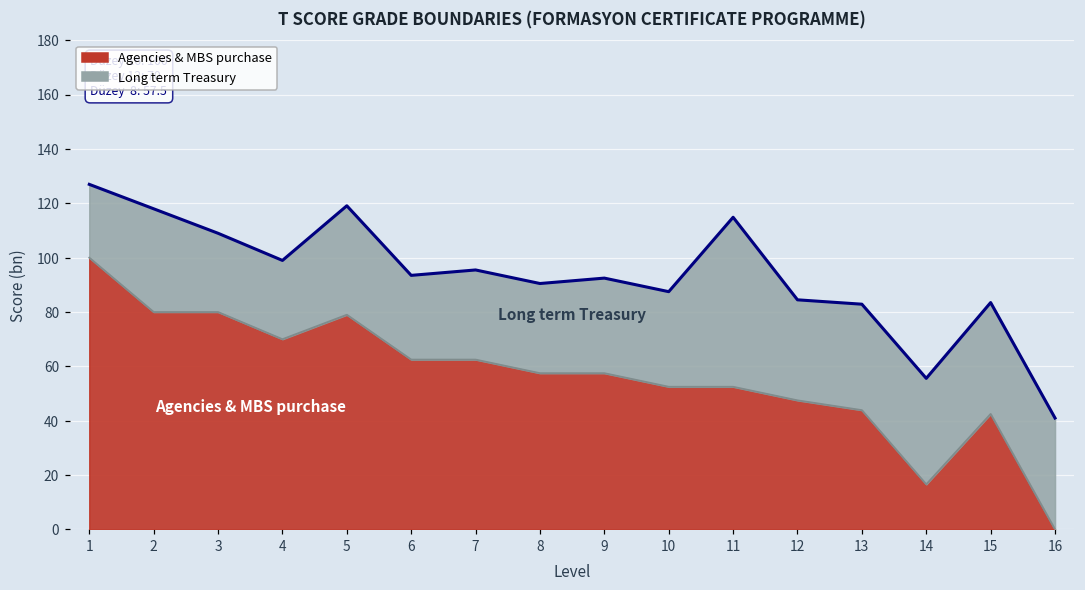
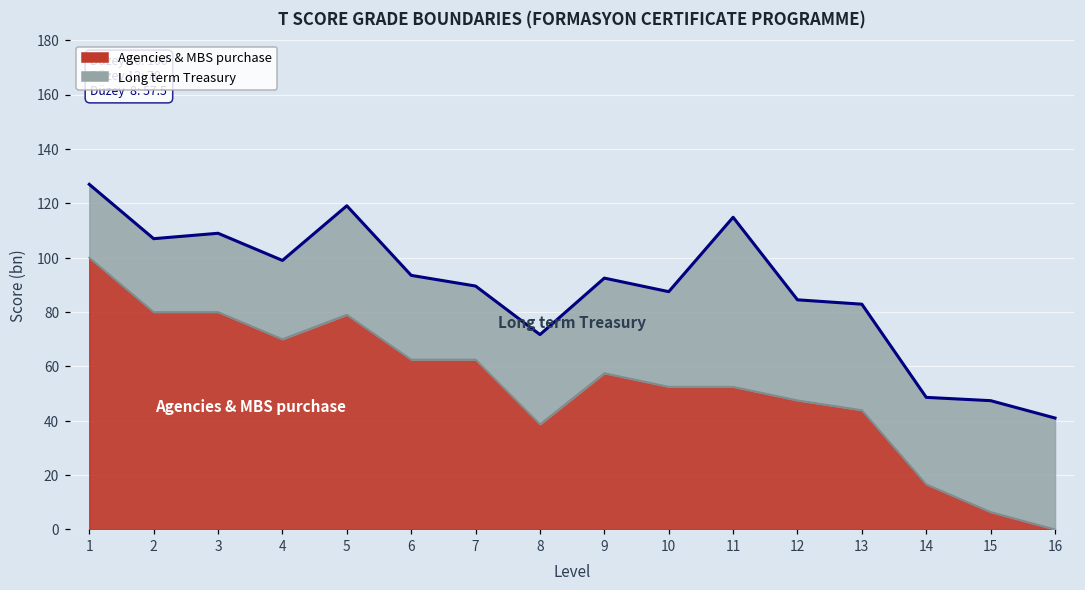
  {
    "Agencies & MBS purchase": {
      "1": 100,
      "2": 80,
      "3": 80,
      "4": 70,
      "5": 79,
      "6": 63,
      "7": 63,
-     "8": 58,
+     "8": 39,
      "9": 58,
      "10": 53,
      "11": 53,
      "12": 48,
      "13": 44,
      "14": 17,
-     "15": 43,
+     "15": 6,
      "16": 0
    },
    "Long term Treasury": {
      "1": 27,
-     "2": 38,
+     "2": 27,
      "3": 29,
      "4": 29,
      "5": 40,
      "6": 31,
-     "7": 33,
+     "7": 27,
      "8": 33,
      "9": 35,
      "10": 35,
      "11": 62,
      "12": 37,
      "13": 39,
-     "14": 39,
+     "14": 32,
      "15": 41,
      "16": 41
    }
  }
